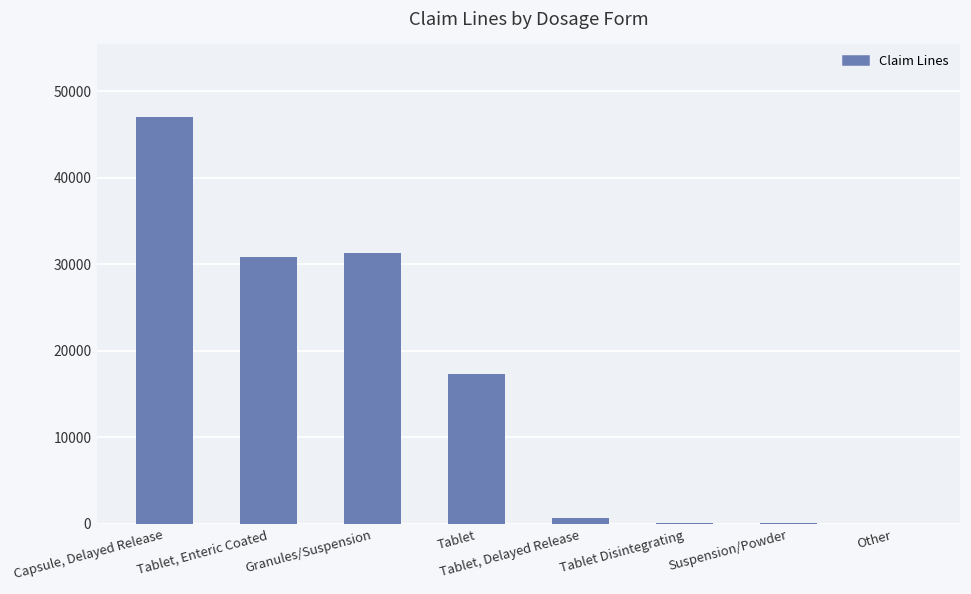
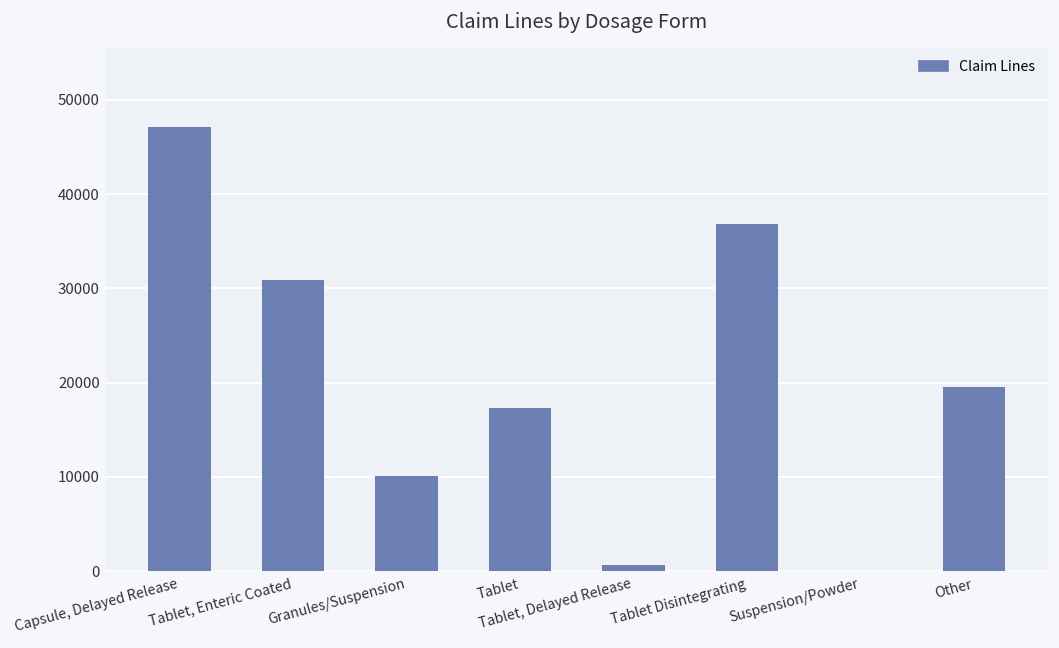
  {
    "Capsule, Delayed Release": 47000,
    "Tablet, Enteric Coated": 31000,
-   "Granules/Suspension": 31000,
+   "Granules/Suspension": 10000,
    "Tablet": 17000,
    "Tablet, Delayed Release": 1000,
-   "Tablet Disintegrating": 0,
-   "Other": 0
+   "Tablet Disintegrating": 37000,
+   "Other": 20000
  }
